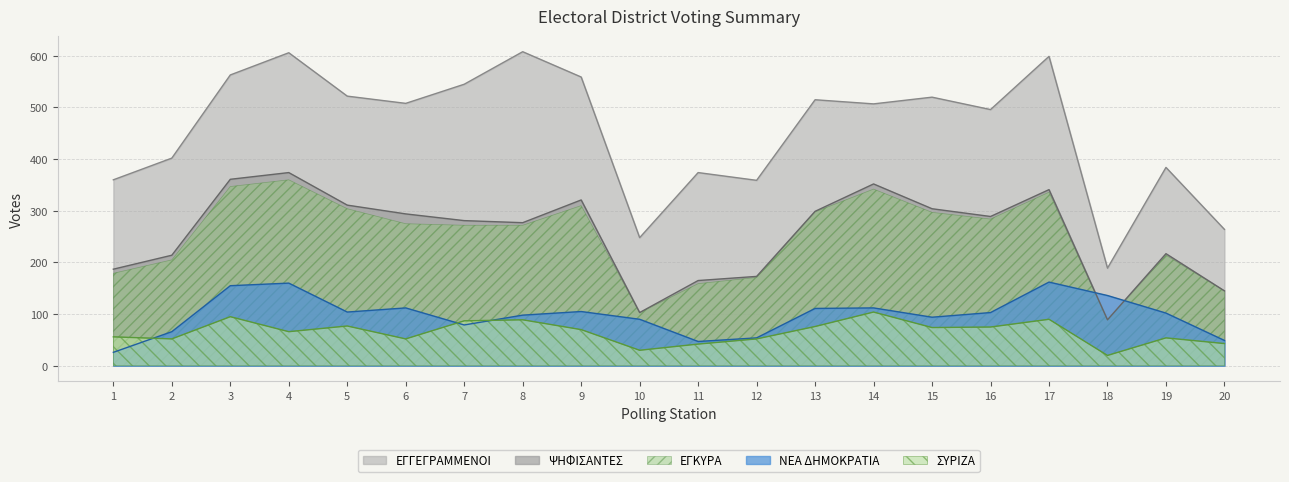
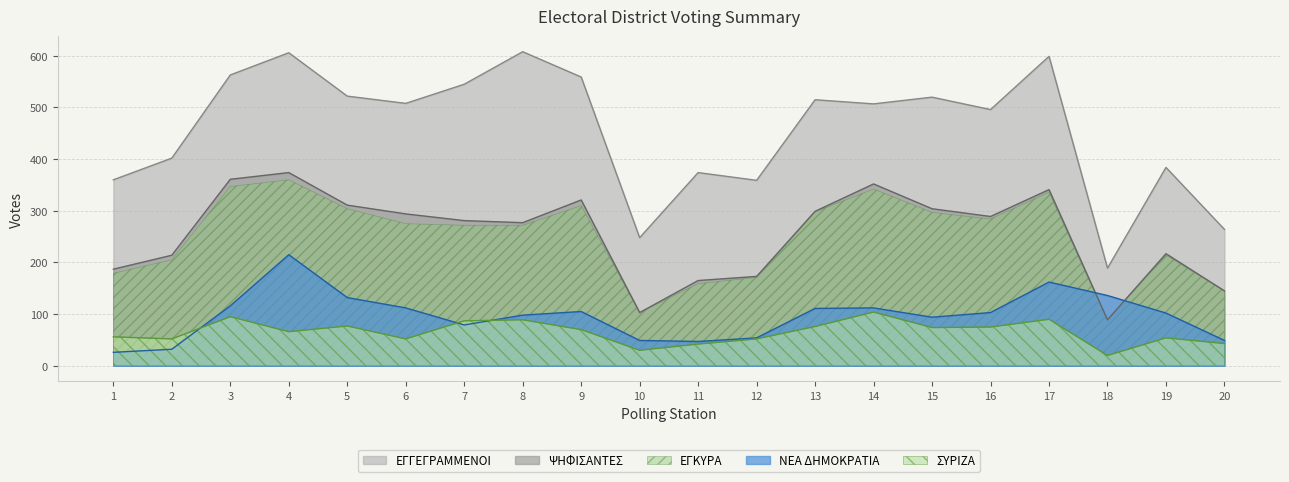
  {
    "ΝΕΑ ΔΗΜΟΚΡΑΤΙΑ": {
      "1": 30,
-     "2": 70,
-     "3": 160,
-     "4": 160,
-     "5": 100,
+     "2": 30,
+     "3": 120,
+     "4": 220,
+     "5": 130,
      "6": 110,
      "7": 80,
      "8": 100,
      "9": 110,
-     "10": 90,
+     "10": 50,
      "11": 50,
      "13": 110,
      "14": 110,
      "15": 90,
      "16": 100,
      "17": 160,
      "18": 140,
      "19": 100,
      "20": 50
    }
  }
